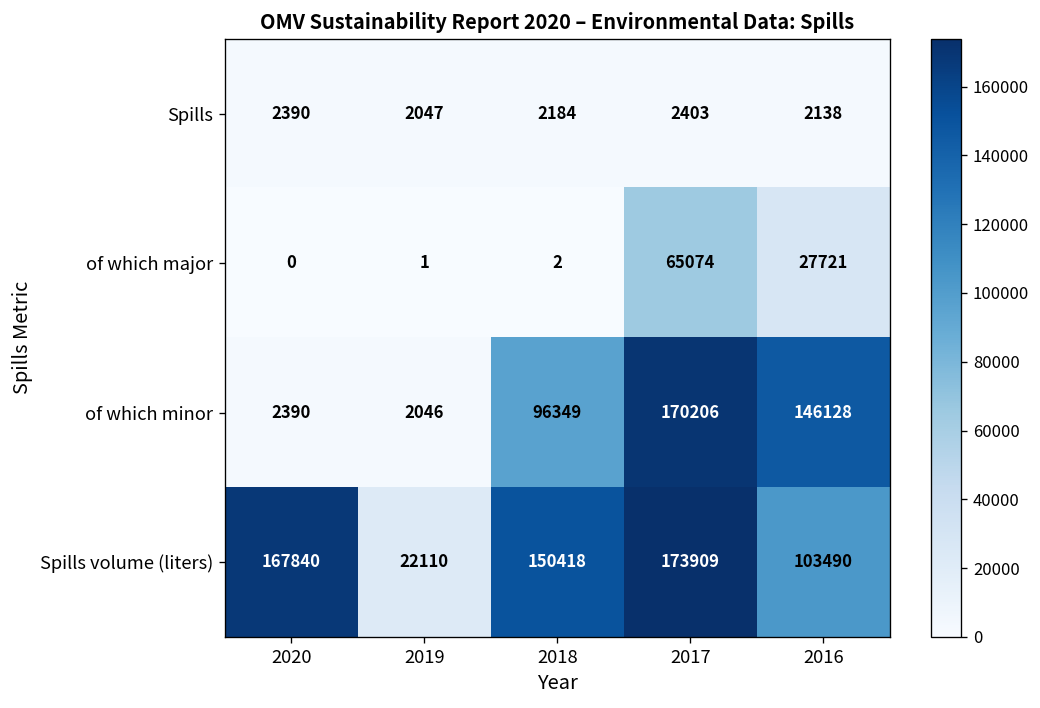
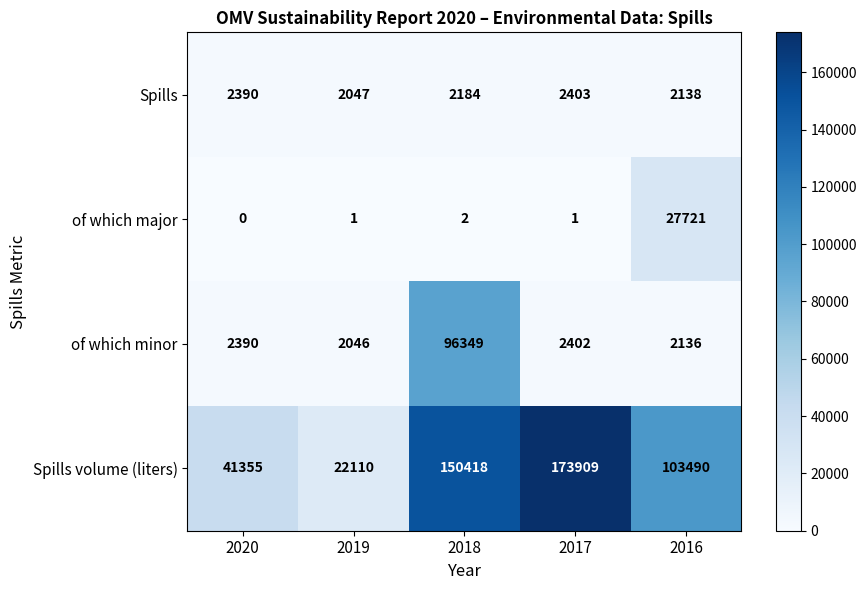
  {
    "Spills": {
      "2020": 2390,
      "2019": 2047,
      "2018": 2184,
      "2017": 2403,
      "2016": 2138
    },
    "of which major": {
      "2020": 0,
      "2019": 1,
      "2018": 2,
-     "2017": 65074,
+     "2017": 1,
      "2016": 27721
    },
    "of which minor": {
      "2020": 2390,
      "2019": 2046,
      "2018": 96349,
-     "2017": 170206,
-     "2016": 146128
+     "2017": 2402,
+     "2016": 2136
    },
    "Spills volume (liters)": {
-     "2020": 167840,
+     "2020": 41355,
      "2019": 22110,
      "2018": 150418,
      "2017": 173909,
      "2016": 103490
    }
  }
